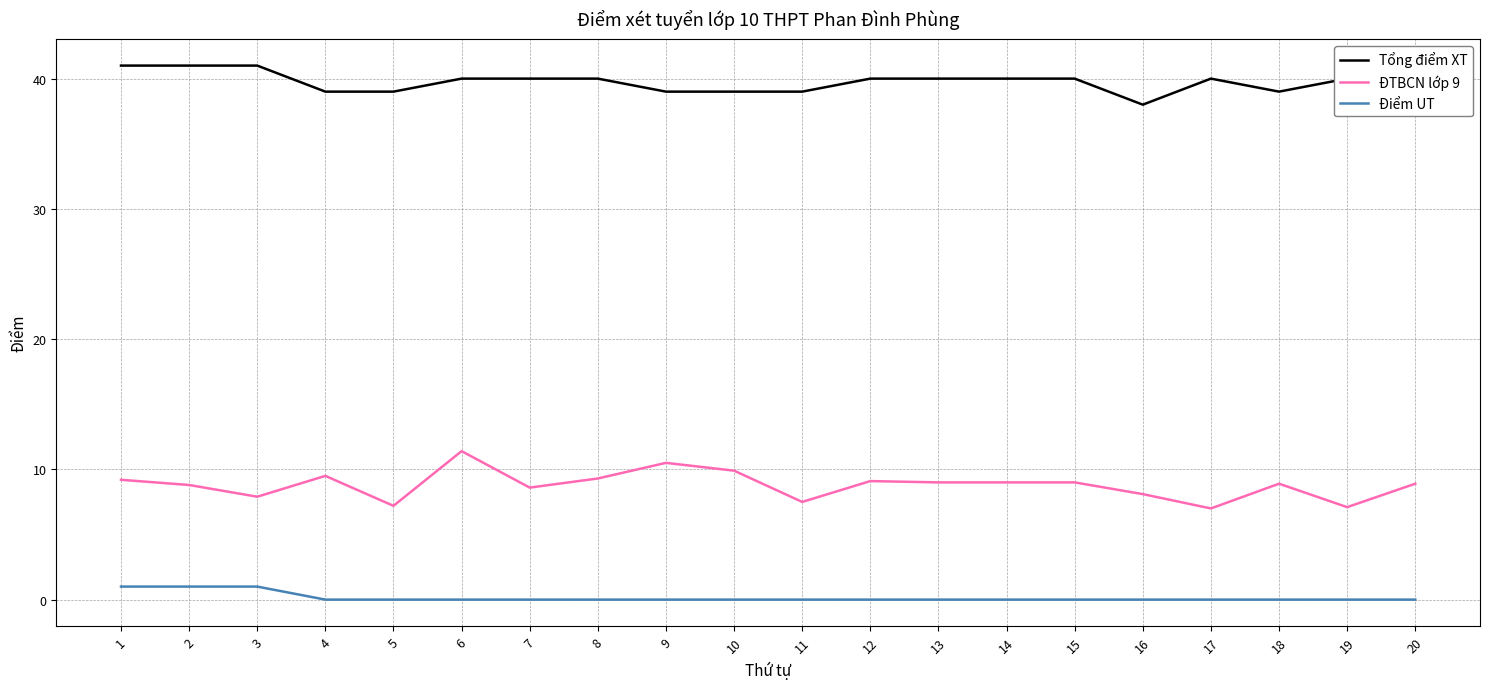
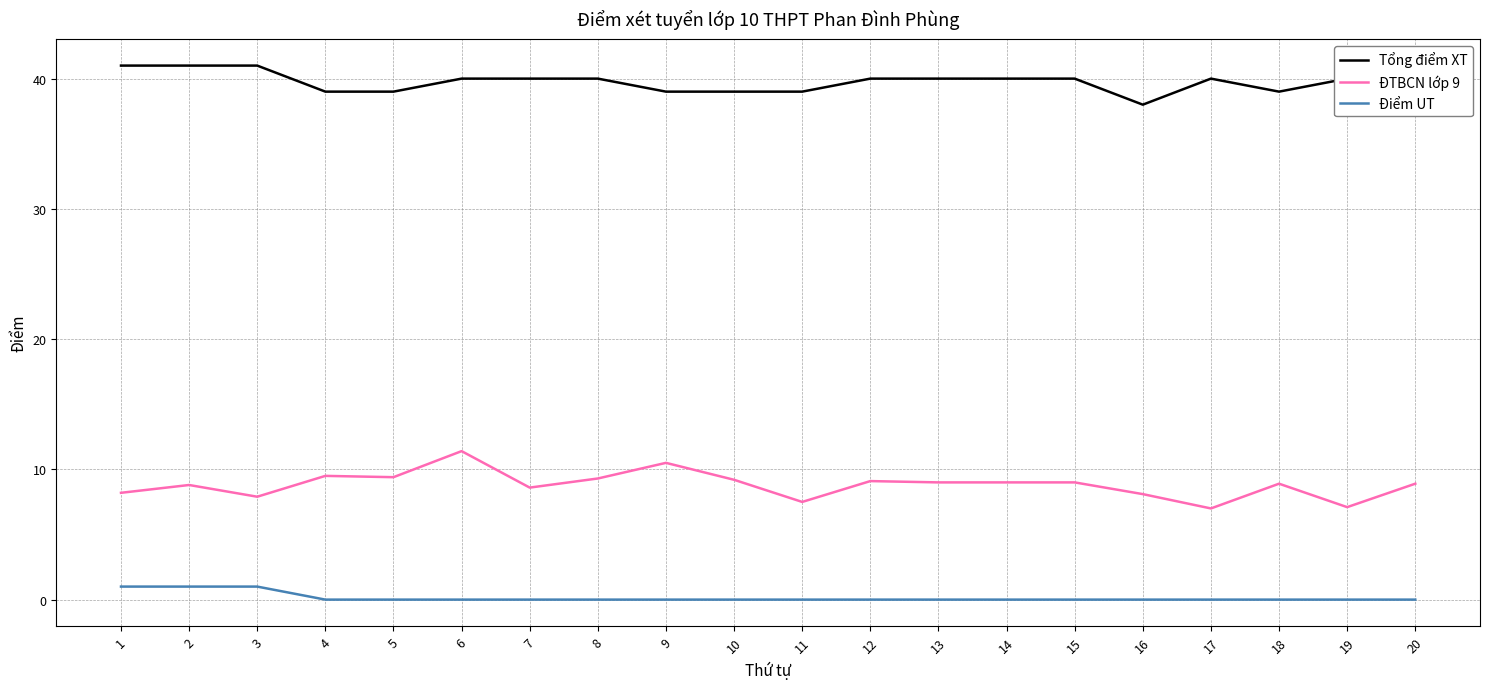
  {
    "Tổng điểm XT": {
      "1": 41.0,
      "2": 41.0,
      "3": 41.0,
      "4": 39.0,
      "5": 39.0,
      "6": 40.0,
      "7": 40.0,
      "8": 40.0,
      "9": 39.0,
      "10": 39.0,
      "11": 39.0,
      "12": 40.0,
      "13": 40.0,
      "14": 40.0,
      "15": 40.0,
      "16": 38.0,
      "17": 40.0,
      "18": 39.0
    },
    "ĐTBCN lớp 9": {
-     "1": 9.2,
+     "1": 8.2,
      "2": 8.8,
      "3": 7.9,
      "4": 9.5,
-     "5": 7.2,
+     "5": 9.4,
      "6": 11.4,
      "7": 8.6,
      "8": 9.3,
      "9": 10.5,
-     "10": 9.9,
+     "10": 9.2,
      "11": 7.5,
      "12": 9.1,
      "13": 9.0,
      "14": 9.0,
      "15": 9.0,
      "16": 8.1,
      "17": 7.0,
      "18": 8.9,
      "19": 7.1,
      "20": 8.9
    },
    "Điểm UT": {
      "1": 1.0,
      "2": 1.0,
      "3": 1.0,
      "4": 0.0,
      "5": 0.0,
      "6": 0.0,
      "7": 0.0,
      "8": 0.0,
      "9": 0.0,
      "10": 0.0,
      "11": 0.0,
      "12": 0.0,
      "13": 0.0,
      "14": 0.0,
      "15": 0.0,
      "16": 0.0,
      "17": 0.0,
      "18": 0.0,
      "19": 0.0,
      "20": 0.0
    }
  }
